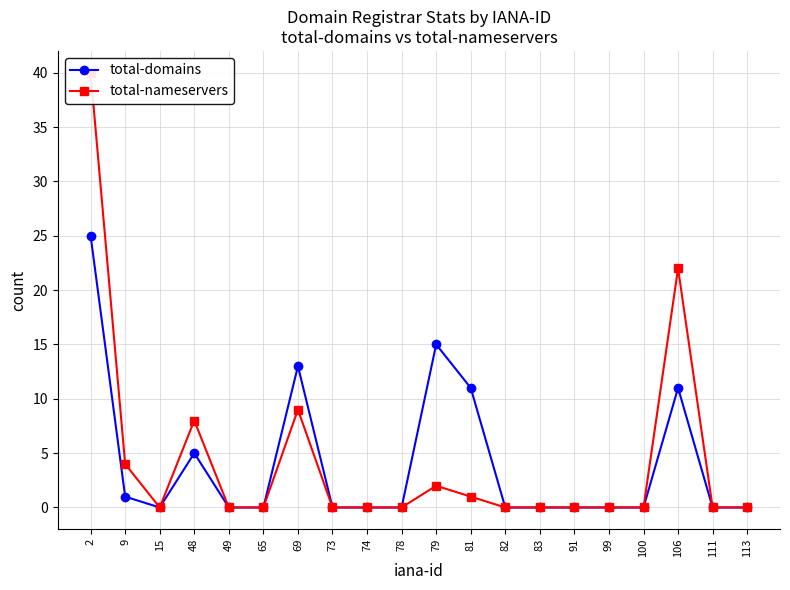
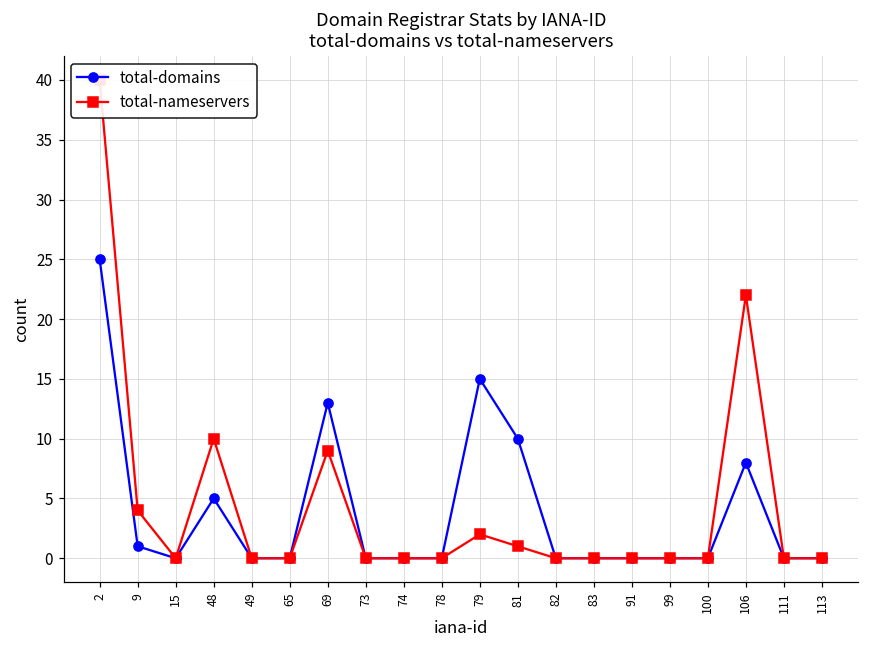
  {
    "total-domains": {
      "2": 25,
      "9": 1,
      "48": 5,
      "69": 13,
      "79": 15,
-     "81": 11,
-     "106": 11
+     "81": 10,
+     "106": 8
    },
    "total-nameservers": {
      "9": 4,
-     "48": 8,
+     "48": 10,
      "69": 9,
      "79": 2,
      "81": 1,
      "106": 22
    }
  }
